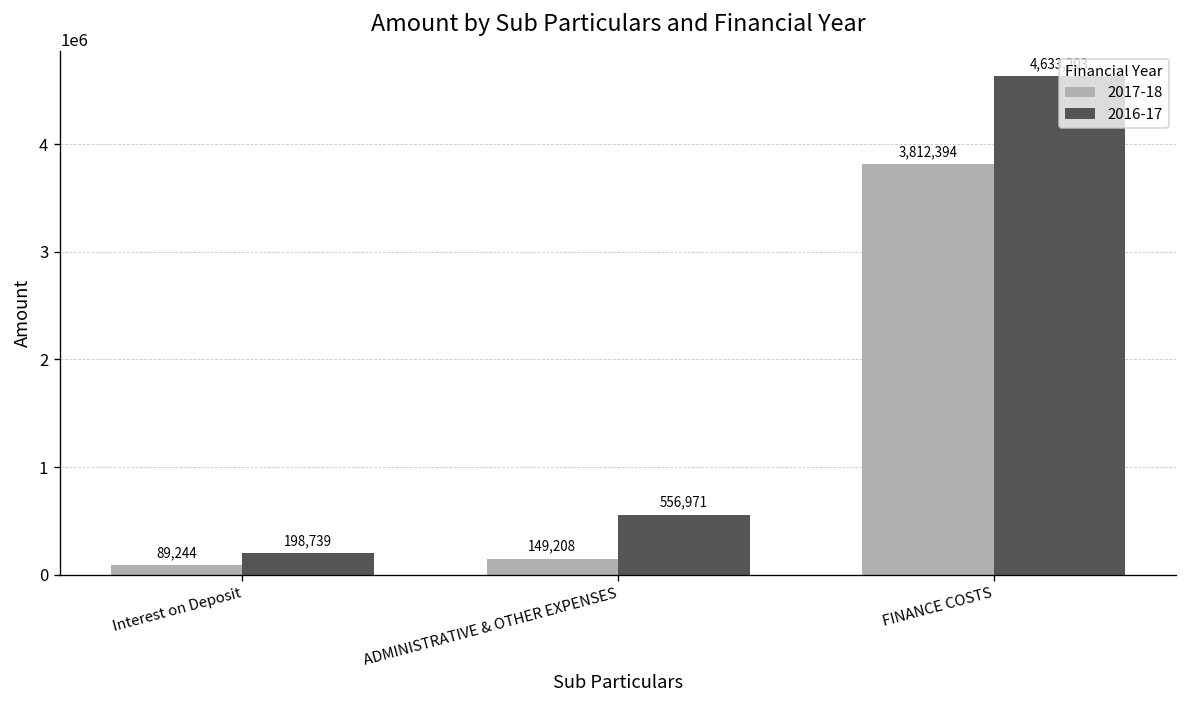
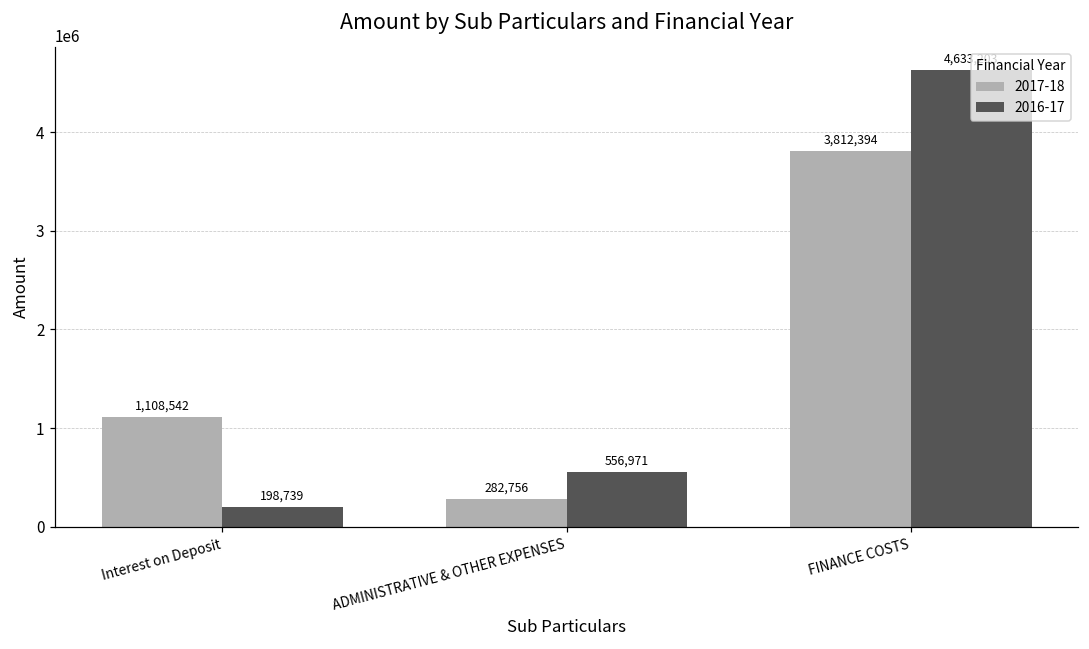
  {
    "2017-18": {
-     "Interest on Deposit": "89,244",
-     "ADMINISTRATIVE & OTHER EXPENSES": "149,208",
+     "Interest on Deposit": "1,108,542",
+     "ADMINISTRATIVE & OTHER EXPENSES": "282,756",
      "FINANCE COSTS": "3,812,394"
    },
    "2016-17": {
      "Interest on Deposit": "198,739",
      "ADMINISTRATIVE & OTHER EXPENSES": "556,971"
    }
  }
